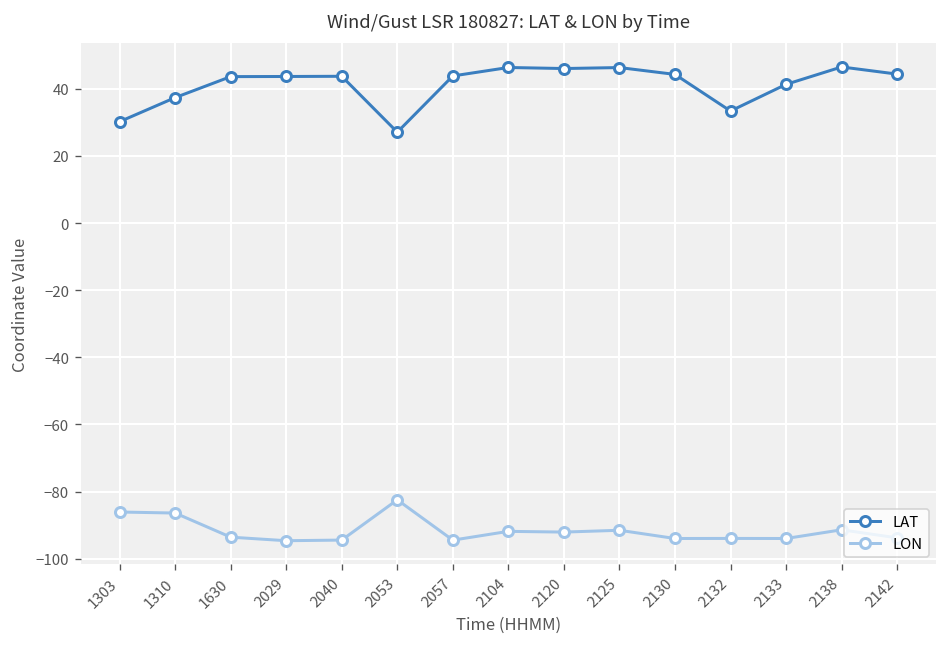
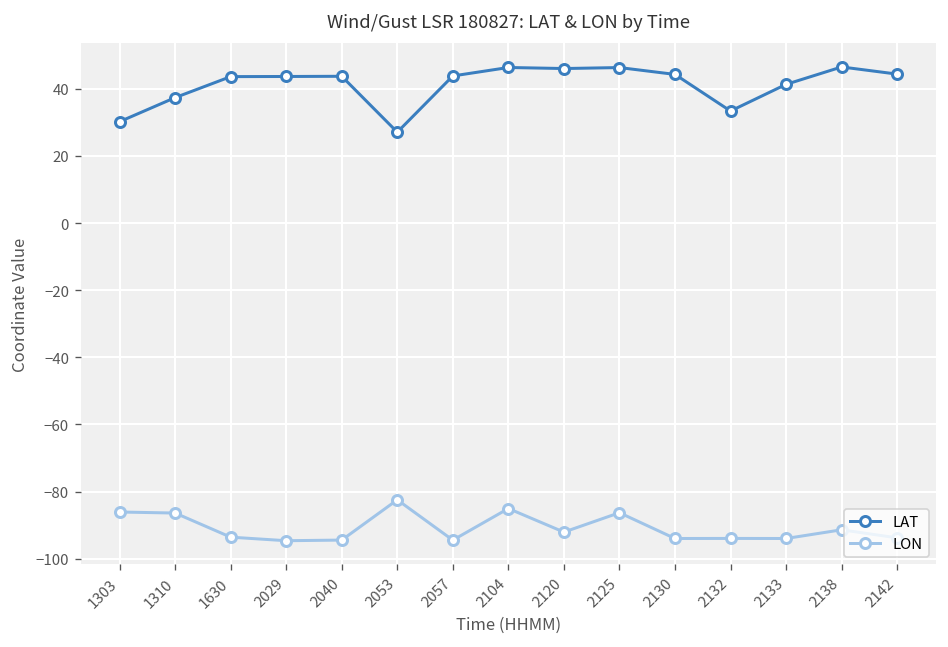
  {
    "LAT": {
      "1303": 30,
      "1310": 37,
      "1630": 44,
      "2029": 44,
      "2040": 44,
      "2053": 27,
      "2057": 44,
      "2104": 46,
      "2120": 46,
      "2125": 46,
      "2130": 44,
      "2132": 33,
      "2133": 41,
      "2138": 47,
      "2142": 44
    },
    "LON": {
      "1303": -86,
      "1310": -86,
      "1630": -94,
      "2029": -95,
      "2040": -94,
      "2053": -82,
      "2057": -94,
-     "2104": -92,
+     "2104": -85,
      "2120": -92,
-     "2125": -92,
+     "2125": -86,
      "2130": -94,
      "2132": -94,
      "2133": -94,
      "2138": -91
    }
  }
